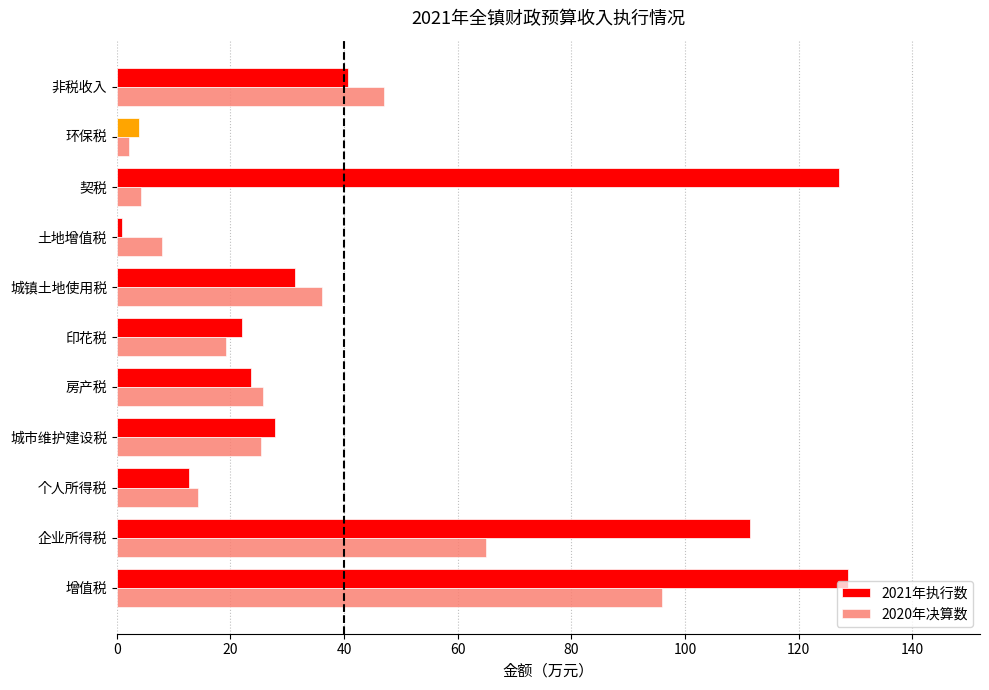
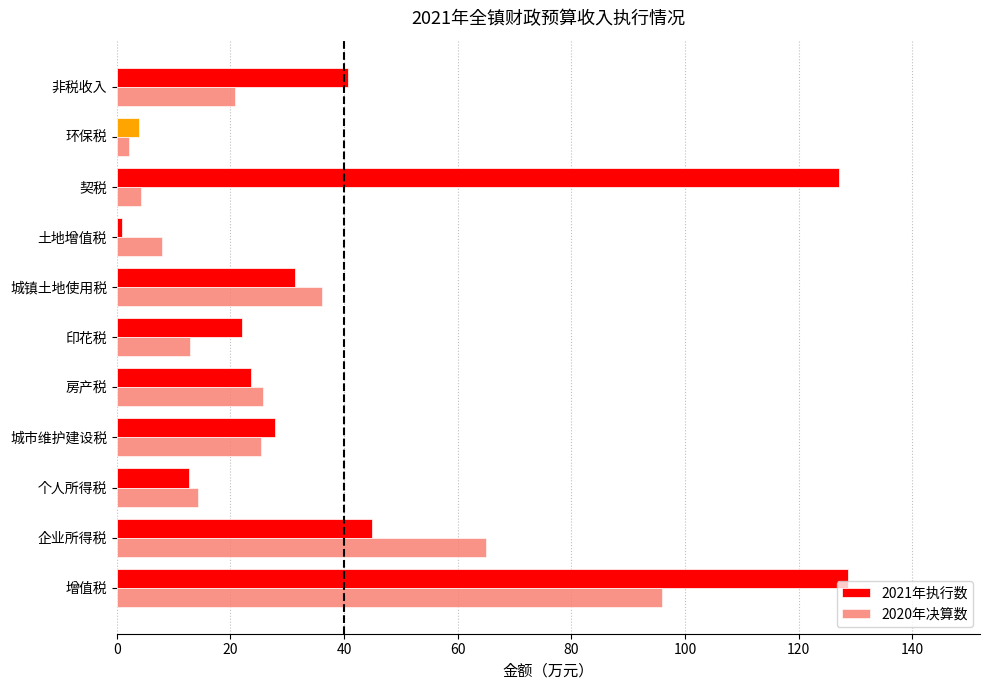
  {
    "2021年执行数": {
      "非税收入": 41,
      "环保税": 4,
      "契税": 127,
      "土地增值税": 1,
      "城镇土地使用税": 31,
      "印花税": 22,
      "房产税": 24,
      "城市维护建设税": 28,
      "个人所得税": 13,
-     "企业所得税": 111,
+     "企业所得税": 45,
      "增值税": 129
    },
    "2020年决算数": {
-     "非税收入": 47,
+     "非税收入": 21,
      "环保税": 2,
      "契税": 4,
      "土地增值税": 8,
      "城镇土地使用税": 36,
-     "印花税": 19,
+     "印花税": 13,
      "房产税": 26,
      "城市维护建设税": 25,
      "个人所得税": 14,
      "企业所得税": 65,
      "增值税": 96
    }
  }
